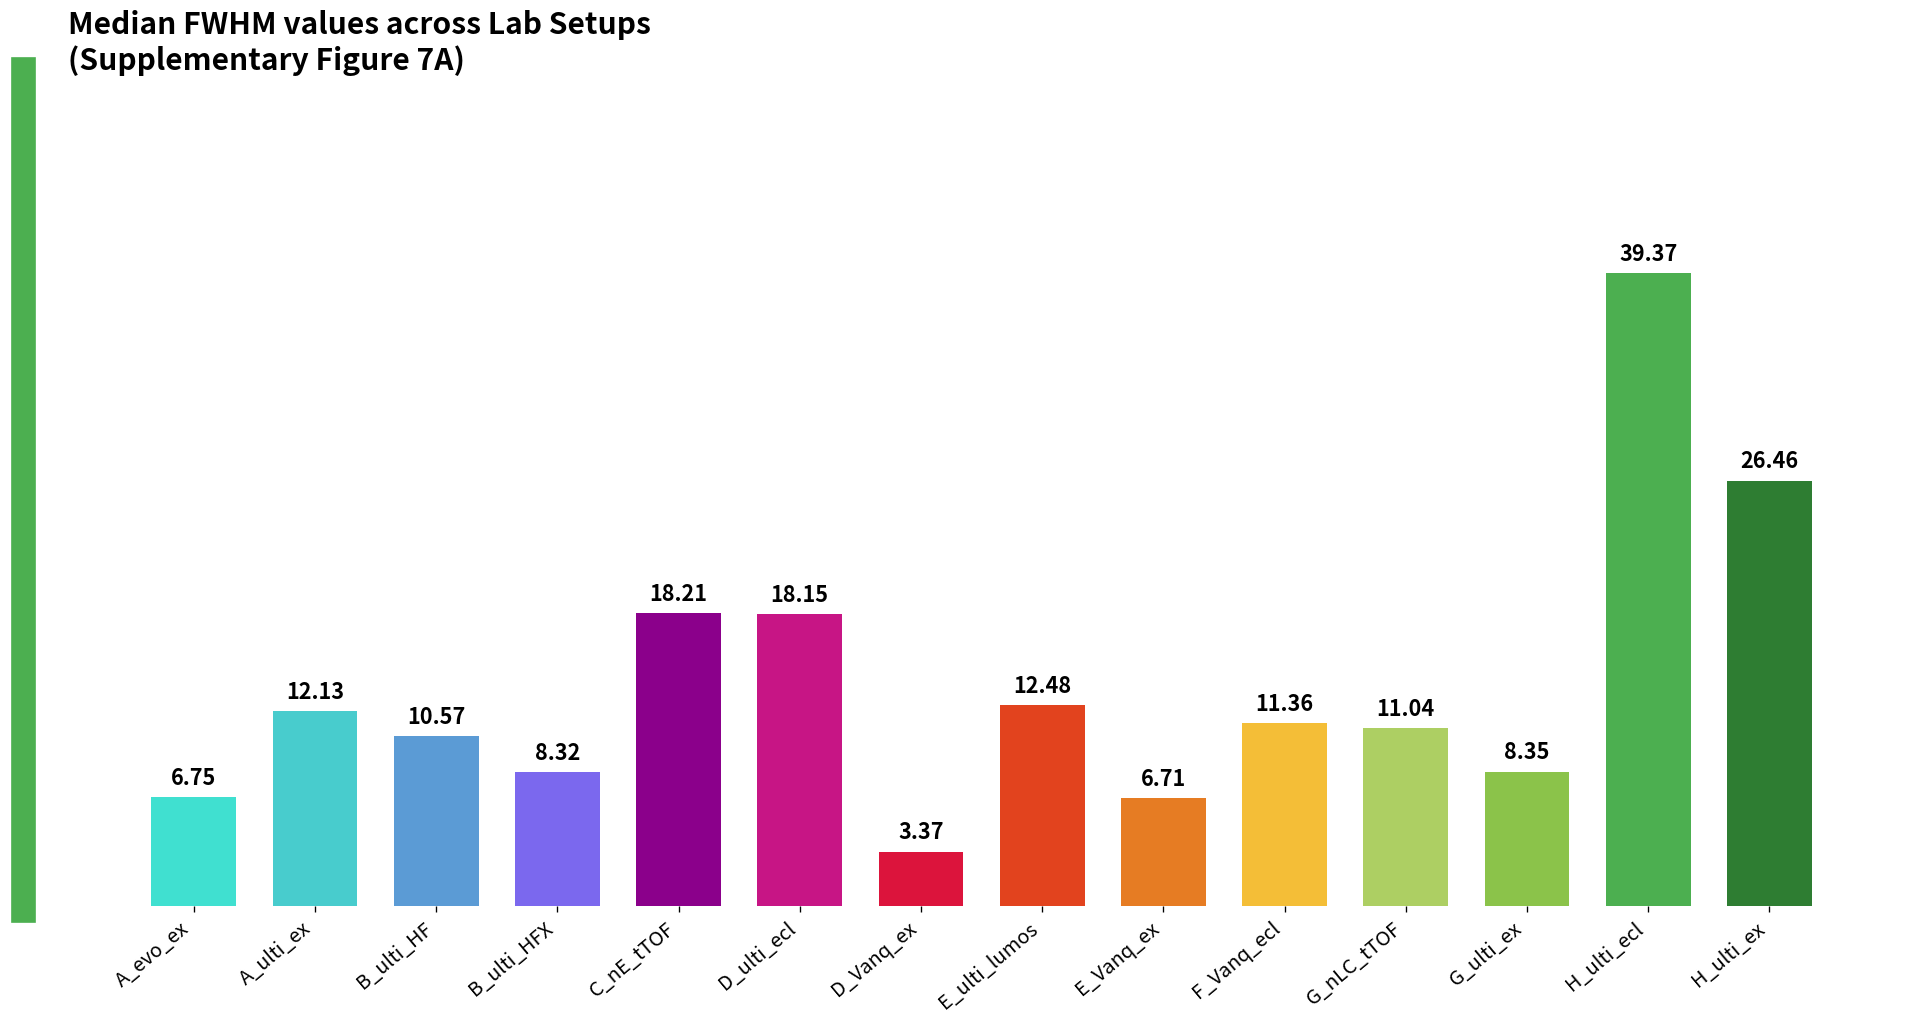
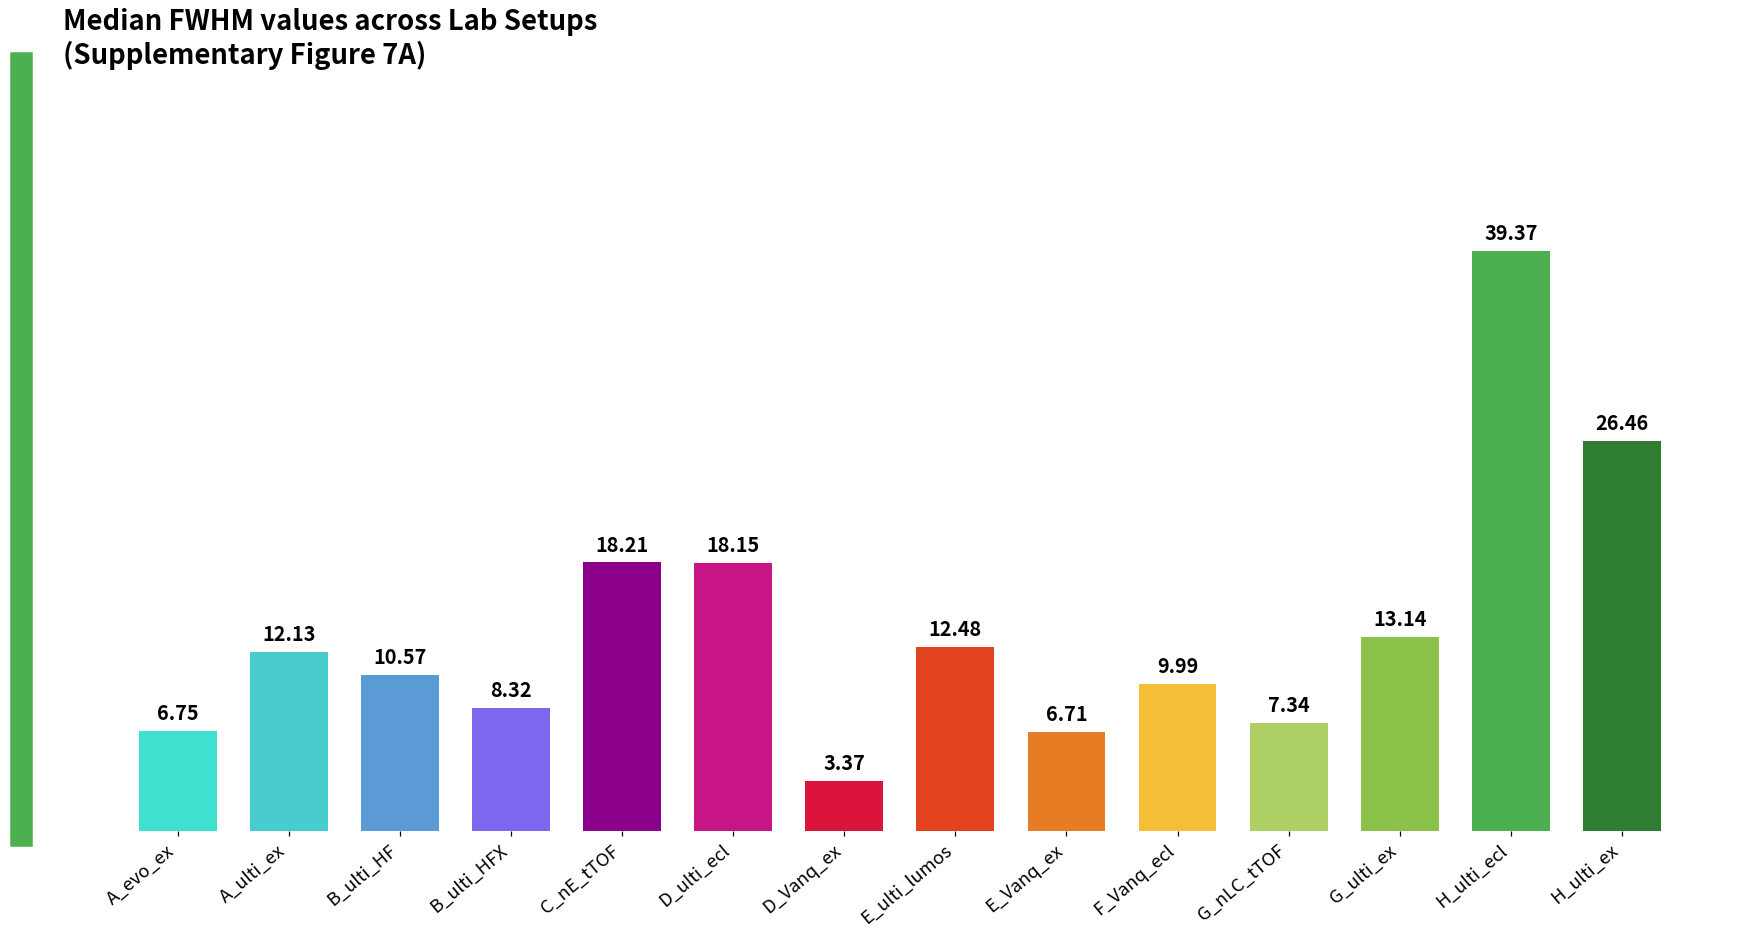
  {
    "A_evo_ex": 6.75,
    "A_ulti_ex": 12.13,
    "B_ulti_HF": 10.57,
    "B_ulti_HFX": 8.32,
    "C_nE_tTOF": 18.21,
    "D_ulti_ecl": 18.15,
    "D_Vanq_ex": 3.37,
    "E_ulti_lumos": 12.48,
    "E_Vanq_ex": 6.71,
-   "F_Vanq_ecl": 11.36,
-   "G_nLC_tTOF": 11.04,
-   "G_ulti_ex": 8.35,
+   "F_Vanq_ecl": 9.99,
+   "G_nLC_tTOF": 7.34,
+   "G_ulti_ex": 13.14,
    "H_ulti_ecl": 39.37,
    "H_ulti_ex": 26.46
  }
